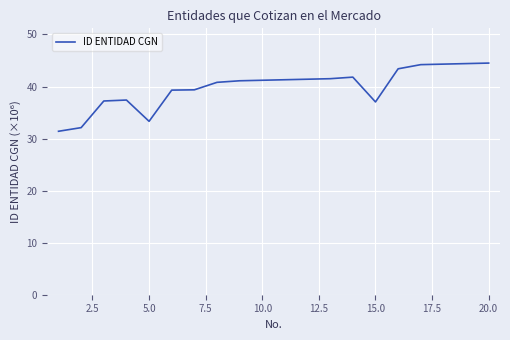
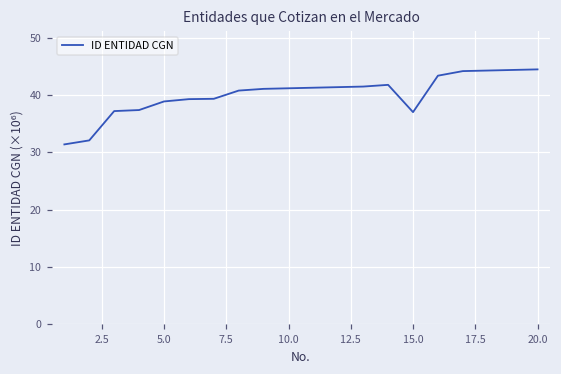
  {
-   "5.0": 33,
+   "5.0": 39,
    "10.0": 41,
    "15.0": 37,
    "20.0": 45
  }
